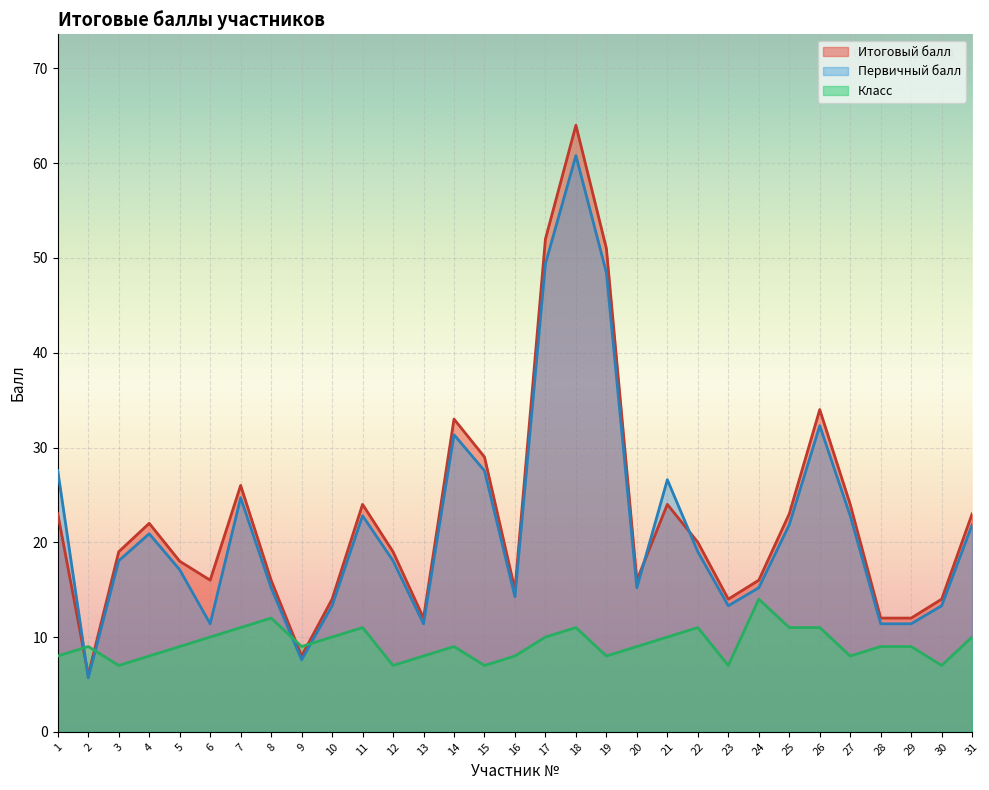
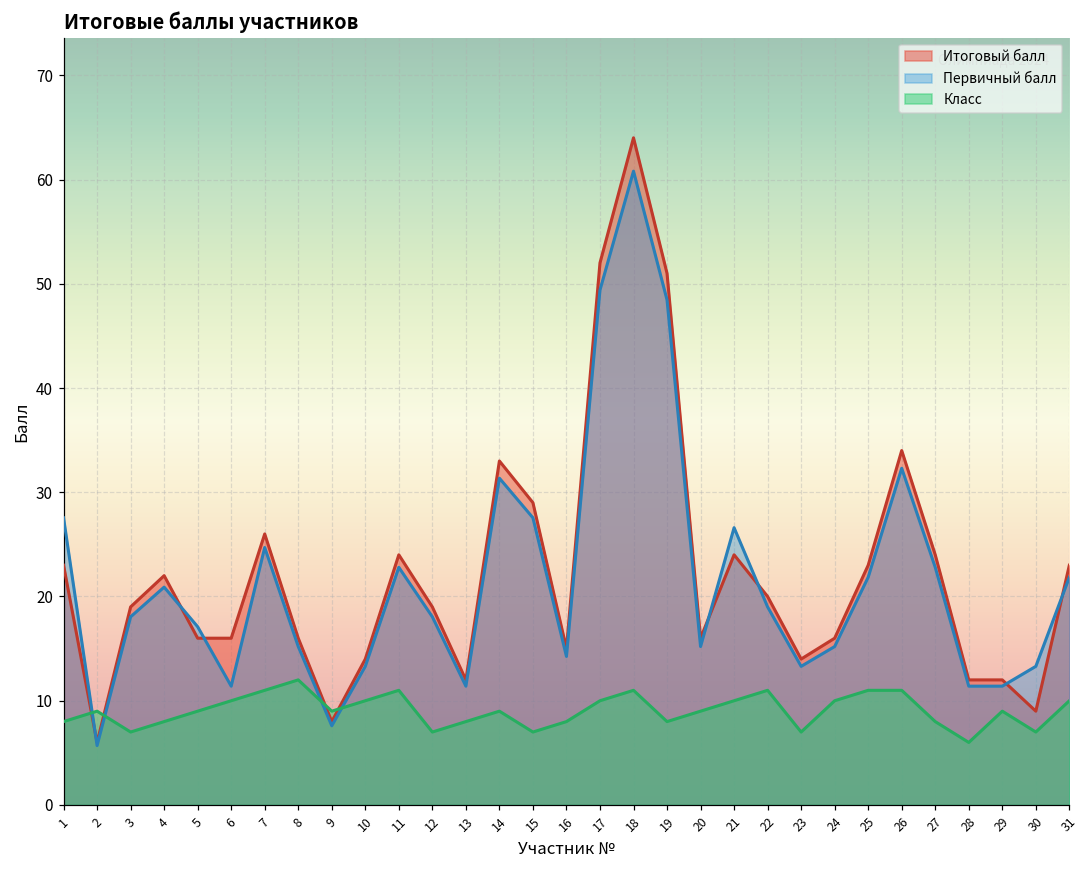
  {
    "Итоговый балл": {
      "1": 23,
      "2": 6,
      "3": 19,
      "4": 22,
-     "5": 18,
+     "5": 16,
      "6": 16,
      "7": 26,
      "8": 16,
      "9": 8,
      "10": 14,
      "11": 24,
      "12": 19,
      "13": 12,
      "14": 33,
      "15": 29,
      "16": 15,
      "17": 52,
      "18": 64,
      "19": 51,
      "20": 16,
      "21": 24,
      "22": 20,
      "23": 14,
      "24": 16,
      "25": 23,
      "26": 34,
      "27": 24,
      "28": 12,
      "29": 12,
-     "30": 14,
+     "30": 9,
      "31": 23
    },
    "Первичный балл": {
      "1": 28,
      "2": 6,
      "3": 18,
      "4": 21,
      "5": 17,
      "6": 11,
      "7": 25,
      "8": 15,
      "9": 8,
      "10": 13,
      "11": 23,
      "12": 18,
      "13": 11,
      "14": 31,
      "15": 28,
      "16": 14,
      "17": 49,
      "18": 61,
      "19": 48,
      "20": 15,
      "21": 27,
      "22": 19,
      "23": 13,
      "24": 15,
      "25": 22,
      "26": 32,
      "27": 23,
      "28": 11,
      "29": 11,
      "30": 13,
      "31": 22
    },
    "Класс": {
      "1": 8,
      "2": 9,
      "3": 7,
      "4": 8,
      "5": 9,
      "6": 10,
      "7": 11,
      "8": 12,
      "9": 9,
      "10": 10,
      "11": 11,
      "12": 7,
      "13": 8,
      "14": 9,
      "15": 7,
      "16": 8,
      "17": 10,
      "18": 11,
      "19": 8,
      "20": 9,
      "21": 10,
      "22": 11,
      "23": 7,
-     "24": 14,
+     "24": 10,
      "25": 11,
      "26": 11,
      "27": 8,
-     "28": 9,
+     "28": 6,
      "29": 9,
      "30": 7,
      "31": 10
    }
  }
